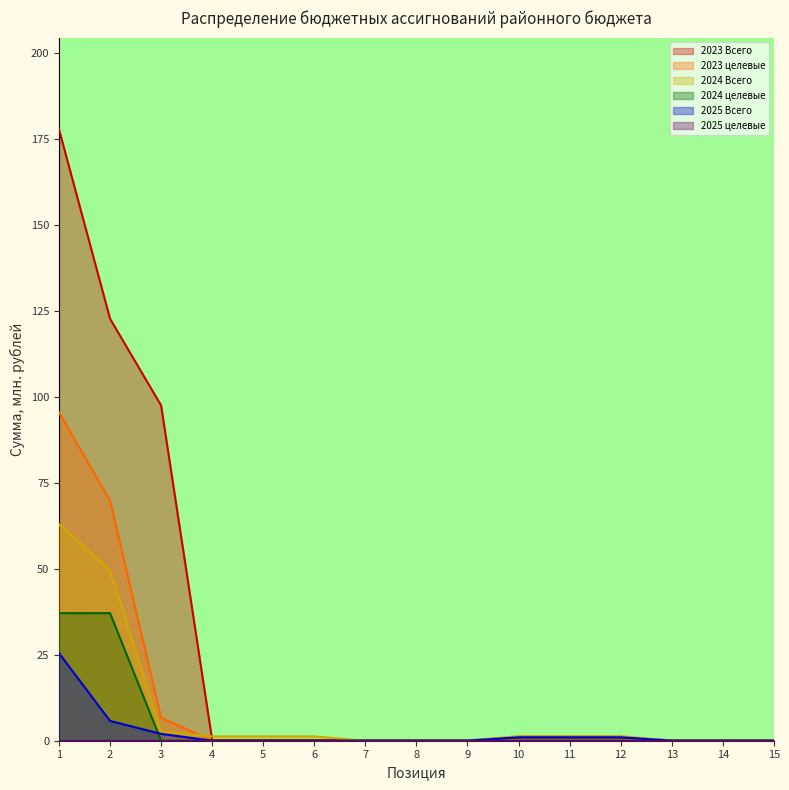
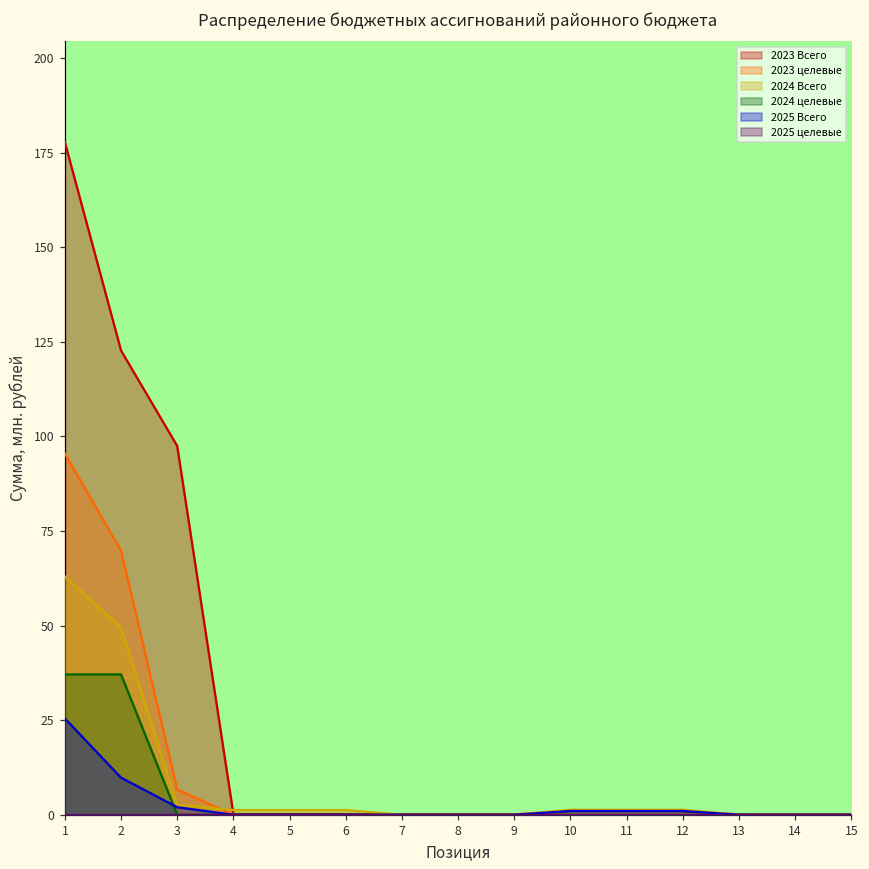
  {
    "2023 Всего": {
      "1": 178,
      "2": 123,
      "3": 97
    },
    "2024 целевые": {
      "1": 37,
      "2": 37
    },
    "2025 Всего": {
      "1": 25,
-     "2": 6
+     "2": 10
    },
    "2025 целевые": {
      "1": 0,
      "2": 0
    }
  }
